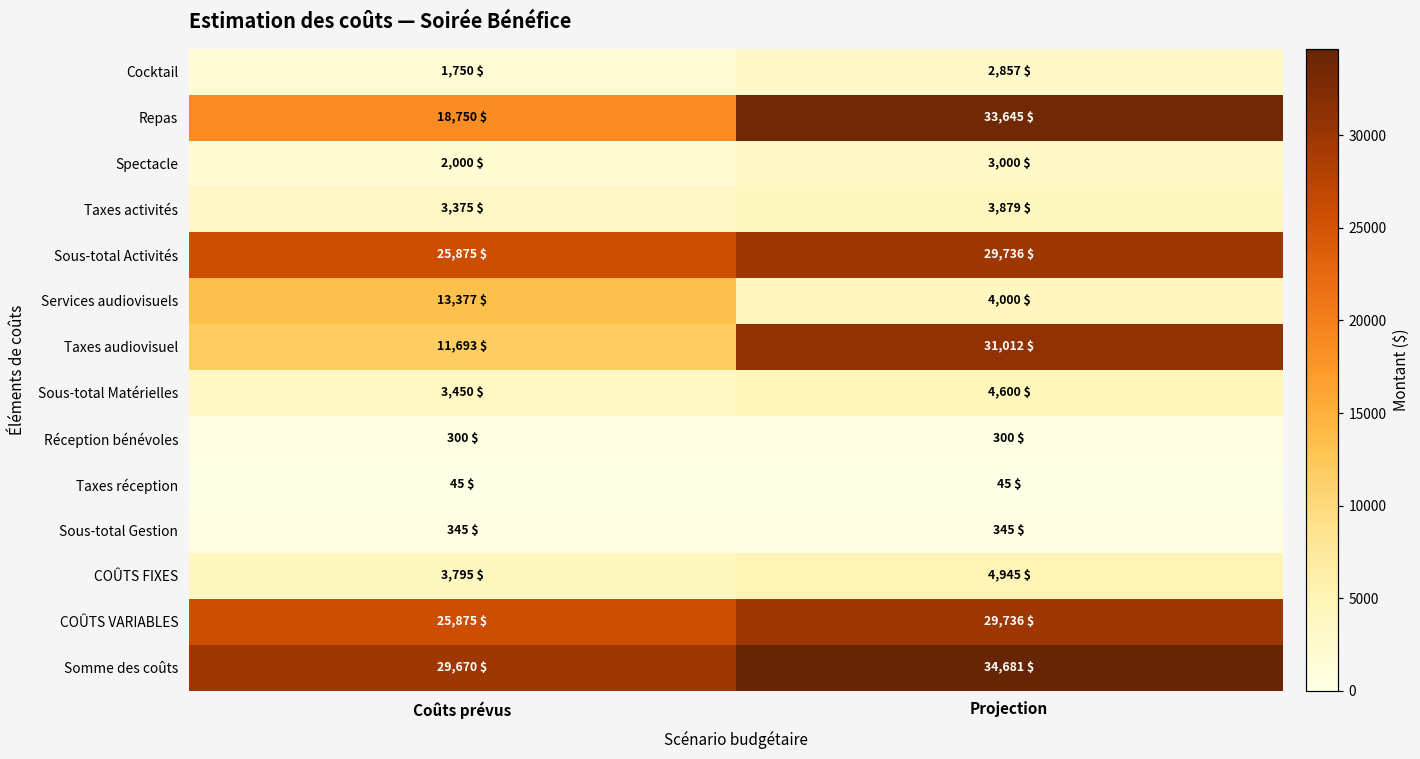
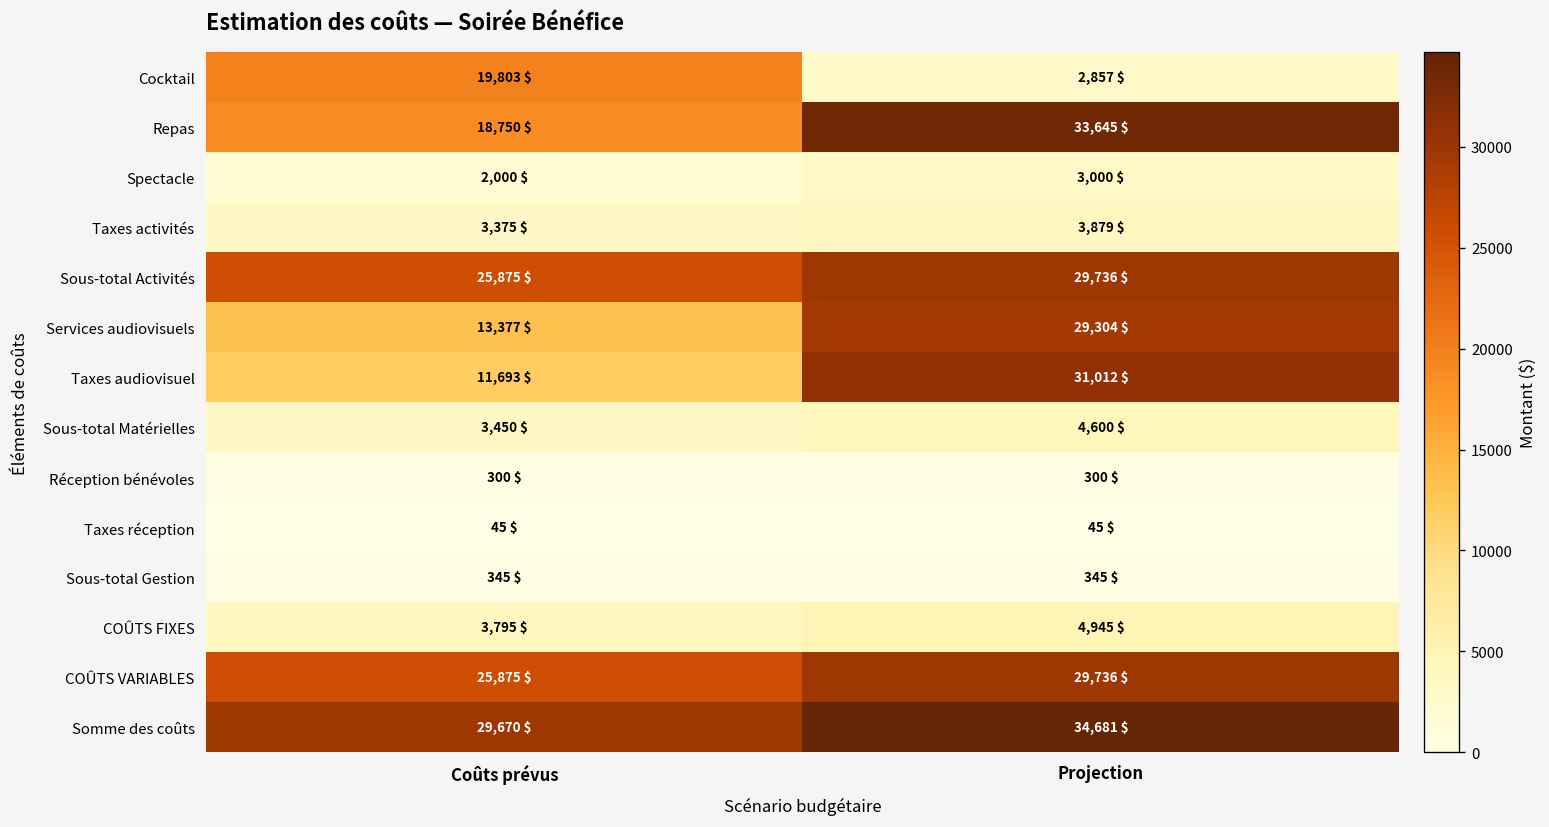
  {
    "Cocktail": {
-     "Coûts prévus": "1,750",
+     "Coûts prévus": "19,803",
      "Projection": "2,857"
    },
    "Repas": {
      "Coûts prévus": "18,750",
      "Projection": "33,645"
    },
    "Spectacle": {
      "Coûts prévus": "2,000",
      "Projection": "3,000"
    },
    "Taxes activités": {
      "Coûts prévus": "3,375",
      "Projection": "3,879"
    },
    "Sous-total Activités": {
      "Coûts prévus": "25,875",
      "Projection": "29,736"
    },
    "Services audiovisuels": {
      "Coûts prévus": "13,377",
-     "Projection": "4,000"
+     "Projection": "29,304"
    },
    "Taxes audiovisuel": {
      "Coûts prévus": "11,693",
      "Projection": "31,012"
    },
    "Sous-total Matérielles": {
      "Coûts prévus": "3,450",
      "Projection": "4,600"
    },
    "Réception bénévoles": {
      "Coûts prévus": "300",
      "Projection": "300"
    },
    "Taxes réception": {
      "Coûts prévus": "45",
      "Projection": "45"
    },
    "Sous-total Gestion": {
      "Coûts prévus": "345",
      "Projection": "345"
    },
    "COÛTS FIXES": {
      "Coûts prévus": "3,795",
      "Projection": "4,945"
    },
    "COÛTS VARIABLES": {
      "Coûts prévus": "25,875",
      "Projection": "29,736"
    },
    "Somme des coûts": {
      "Coûts prévus": "29,670",
      "Projection": "34,681"
    }
  }
